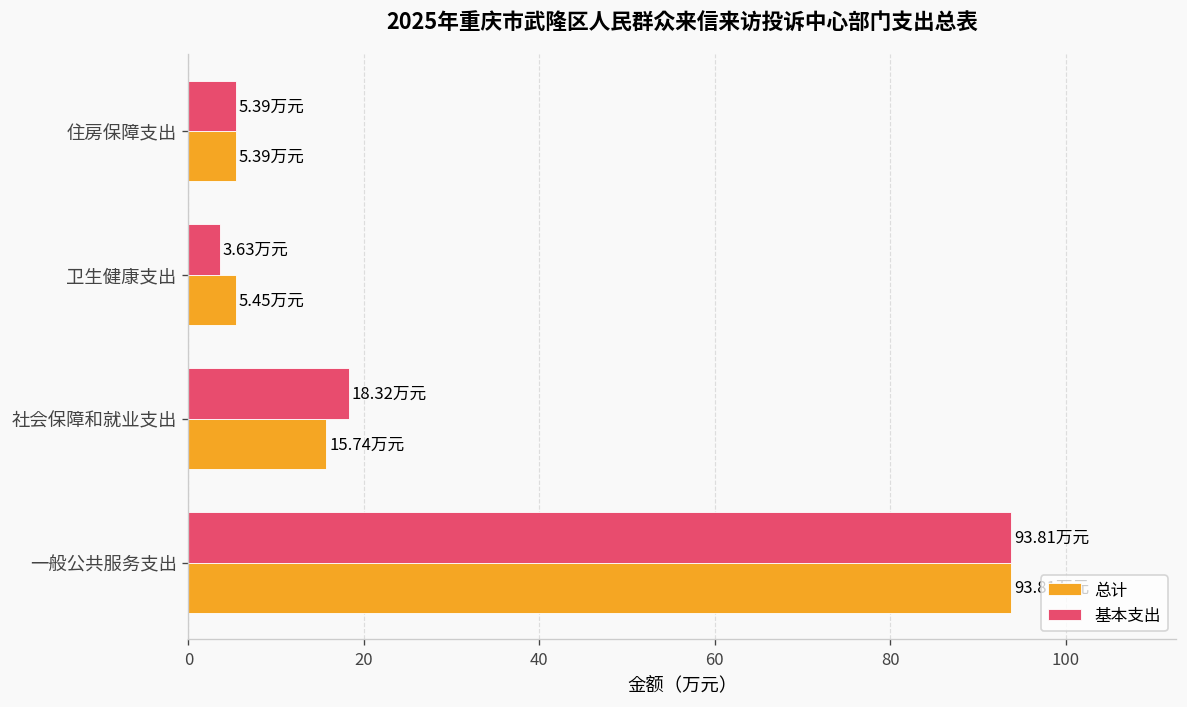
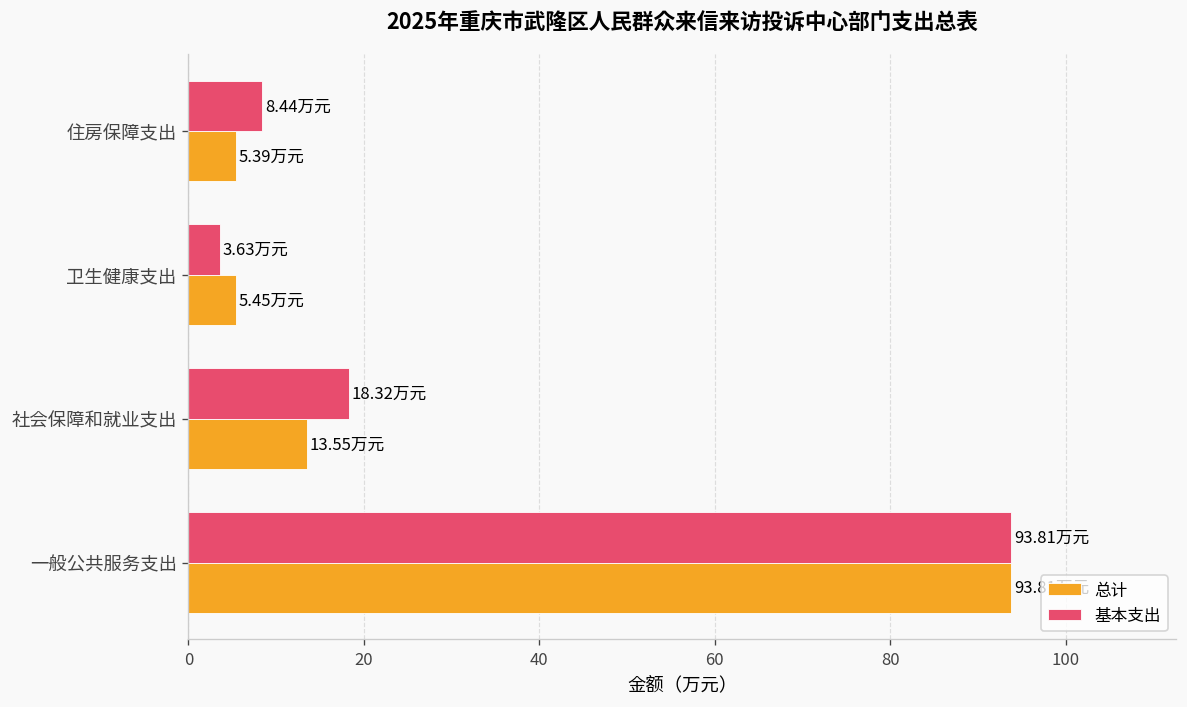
  {
    "总计": {
      "住房保障支出": 5.39,
      "卫生健康支出": 5.45,
-     "社会保障和就业支出": 15.74
+     "社会保障和就业支出": 13.55
    },
    "基本支出": {
-     "住房保障支出": 5.39,
+     "住房保障支出": 8.44,
      "卫生健康支出": 3.63,
      "社会保障和就业支出": 18.32,
      "一般公共服务支出": 93.81
    }
  }
